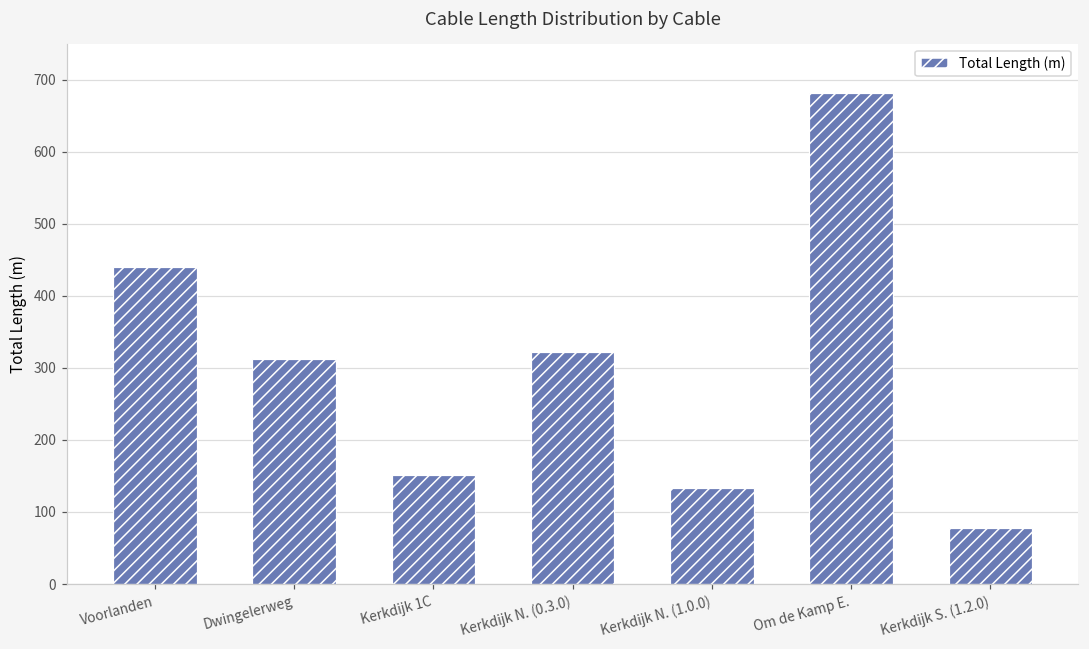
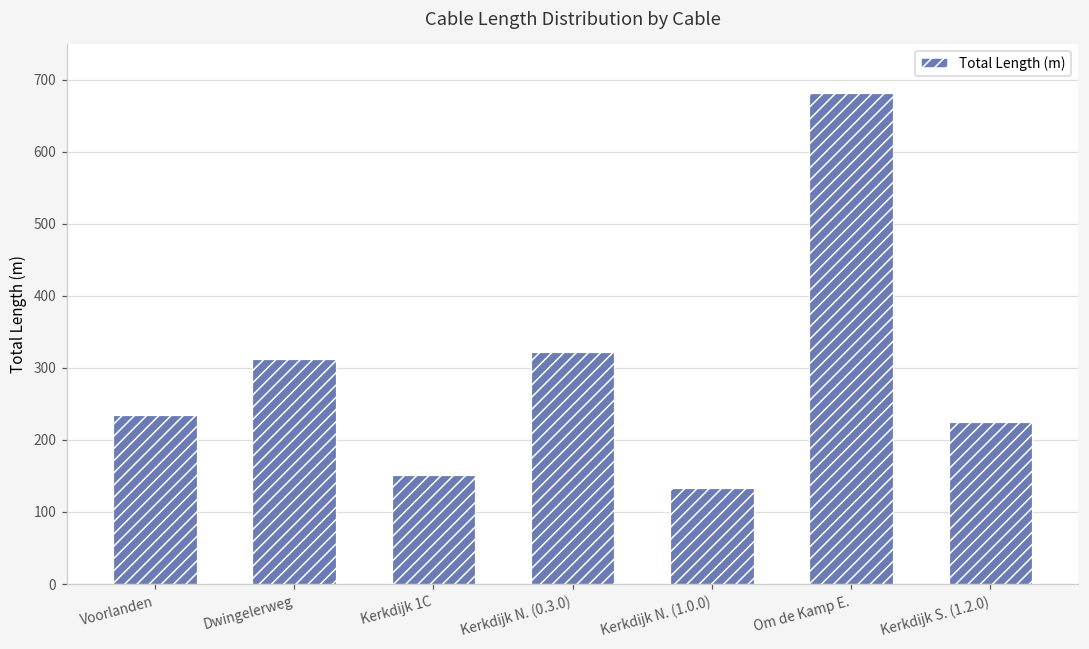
  {
-   "Voorlanden": 440,
+   "Voorlanden": 240,
    "Dwingelerweg": 310,
    "Kerkdijk 1C": 150,
    "Kerkdijk N. (0.3.0)": 320,
    "Kerkdijk N. (1.0.0)": 130,
    "Om de Kamp E.": 680,
-   "Kerkdijk S. (1.2.0)": 80
+   "Kerkdijk S. (1.2.0)": 230
  }
